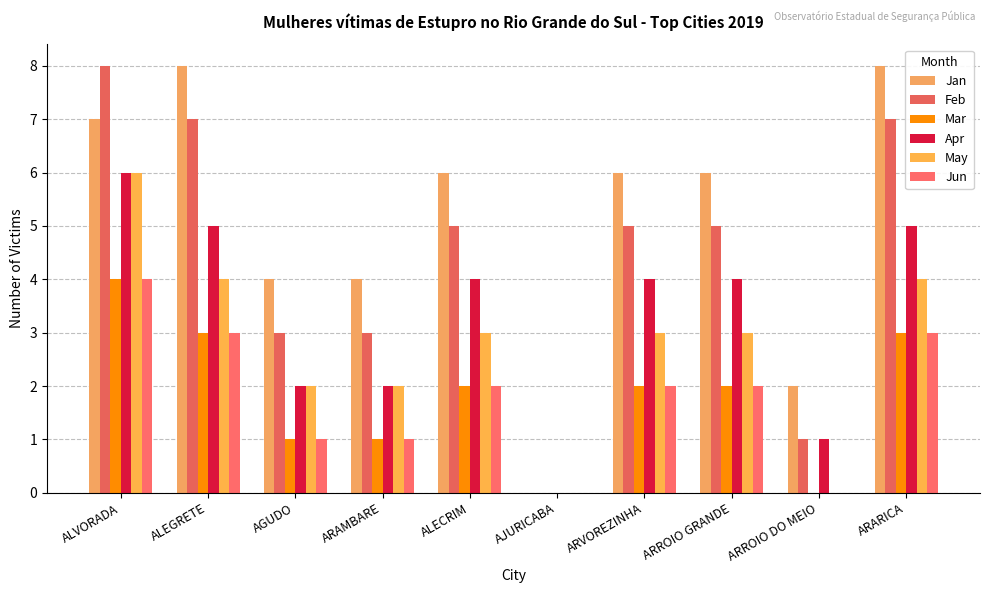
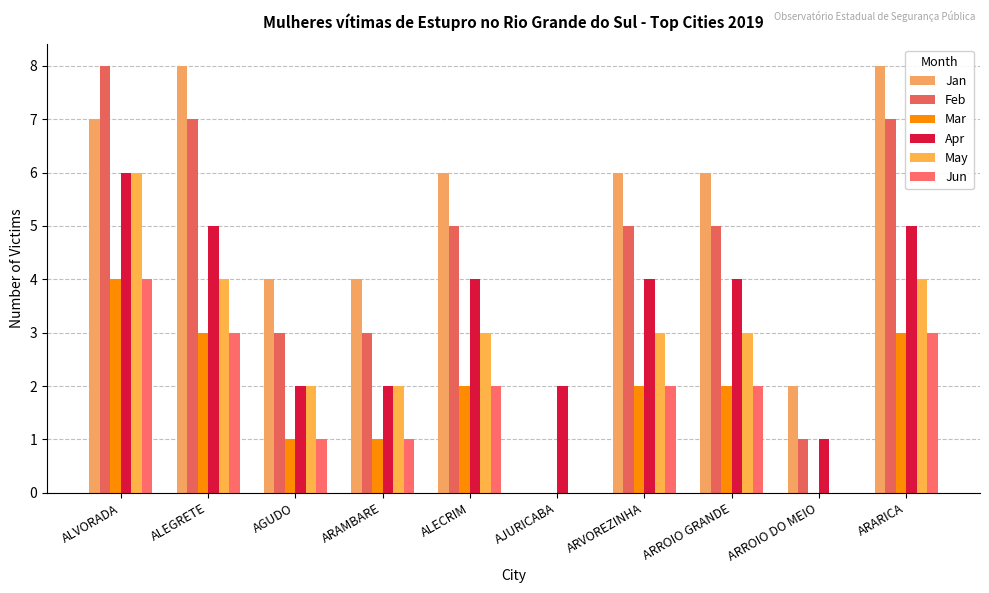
  {
    "Mar": {
      "ALVORADA": 4,
      "ALEGRETE": 3,
      "AGUDO": 1,
      "ARAMBARE": 1,
      "ALECRIM": 2,
      "AJURICABA": 0,
      "ARVOREZINHA": 2,
      "ARROIO GRANDE": 2,
      "ARROIO DO MEIO": 0,
      "ARARICA": 3
    },
    "Apr": {
      "ALVORADA": 6,
      "ALEGRETE": 5,
      "AGUDO": 2,
      "ARAMBARE": 2,
      "ALECRIM": 4,
-     "AJURICABA": 0,
+     "AJURICABA": 2,
      "ARVOREZINHA": 4,
      "ARROIO GRANDE": 4,
      "ARROIO DO MEIO": 1,
      "ARARICA": 5
    }
  }
